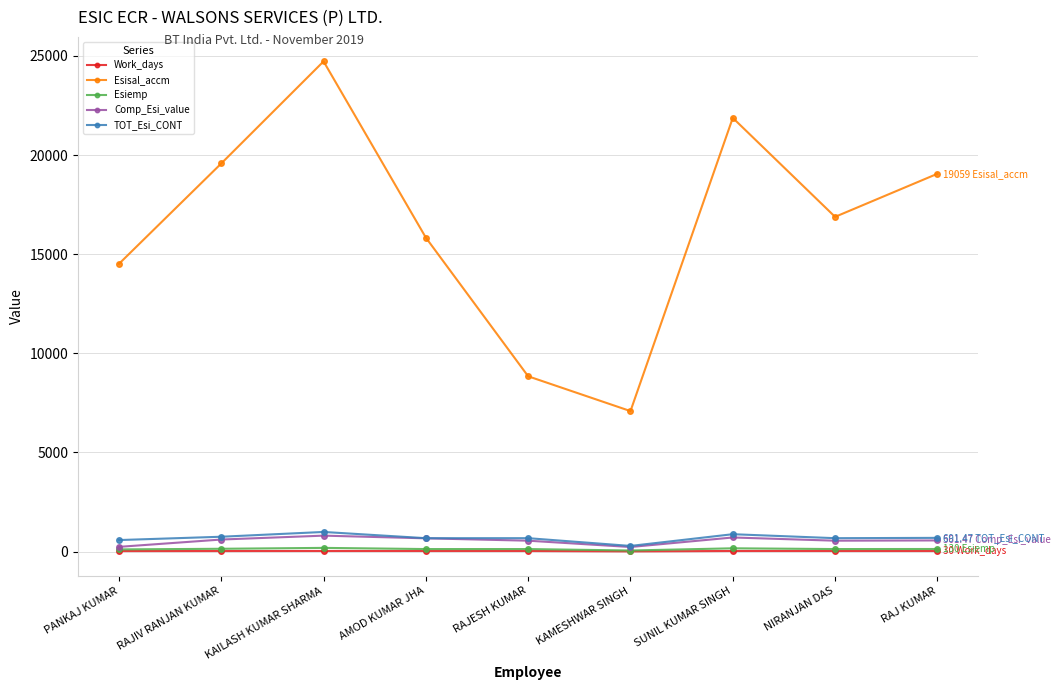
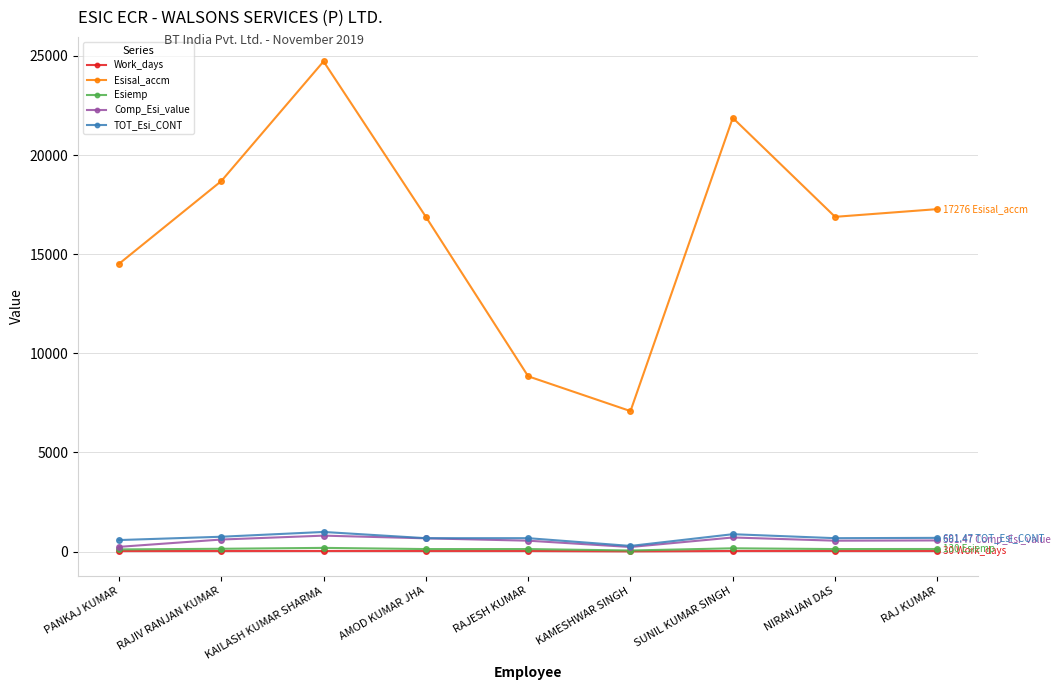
  {
    "Work_days": {
      "KAILASH KUMAR SHARMA": 0,
      "SUNIL KUMAR SINGH": 0
    },
    "Esisal_accm": {
-     "RAJIV RANJAN KUMAR": 19600,
-     "AMOD KUMAR JHA": 15800,
-     "RAJ KUMAR": 19059
+     "RAJIV RANJAN KUMAR": 18700,
+     "AMOD KUMAR JHA": 16900,
+     "RAJ KUMAR": 17276
    },
    "Esiemp": {
      "KAILASH KUMAR SHARMA": 200,
      "SUNIL KUMAR SINGH": 200
    },
    "Comp_Esi_value": {
      "RAJIV RANJAN KUMAR": 600,
      "KAILASH KUMAR SHARMA": 800,
      "SUNIL KUMAR SINGH": 700
    },
    "TOT_Esi_CONT": {
      "PANKAJ KUMAR": 600,
      "RAJIV RANJAN KUMAR": 700,
      "KAILASH KUMAR SHARMA": 1000,
      "SUNIL KUMAR SINGH": 900
    }
  }
